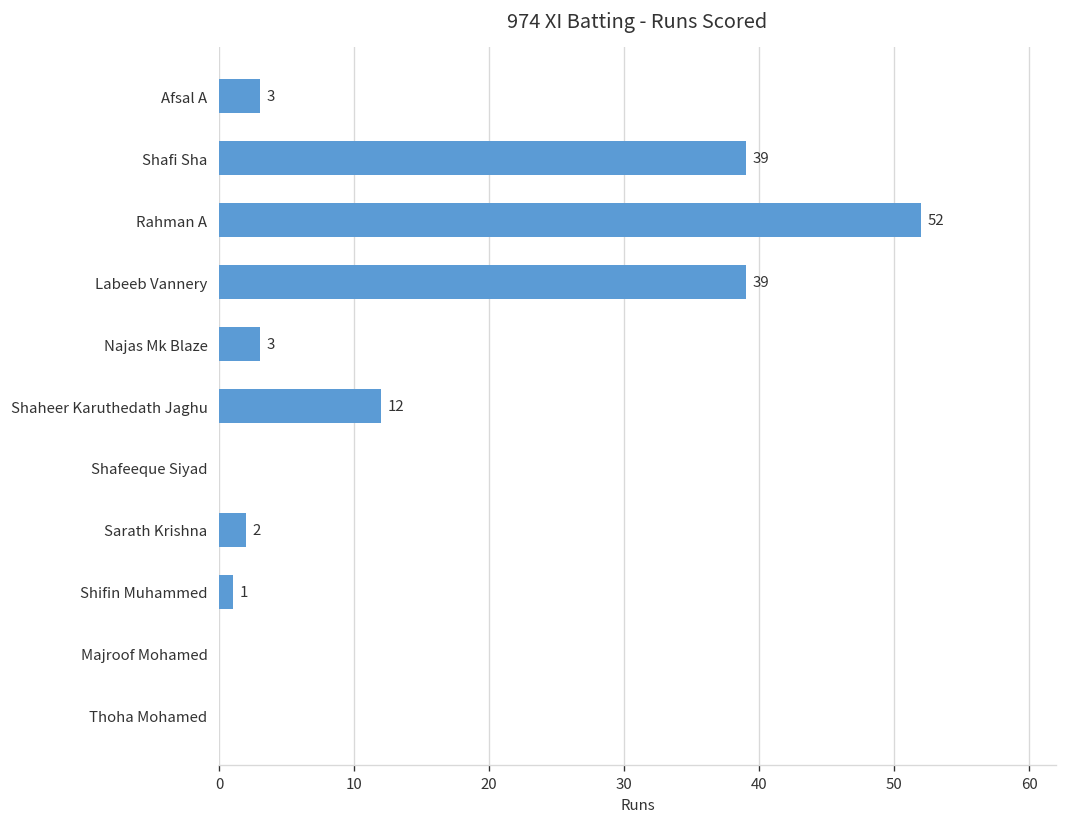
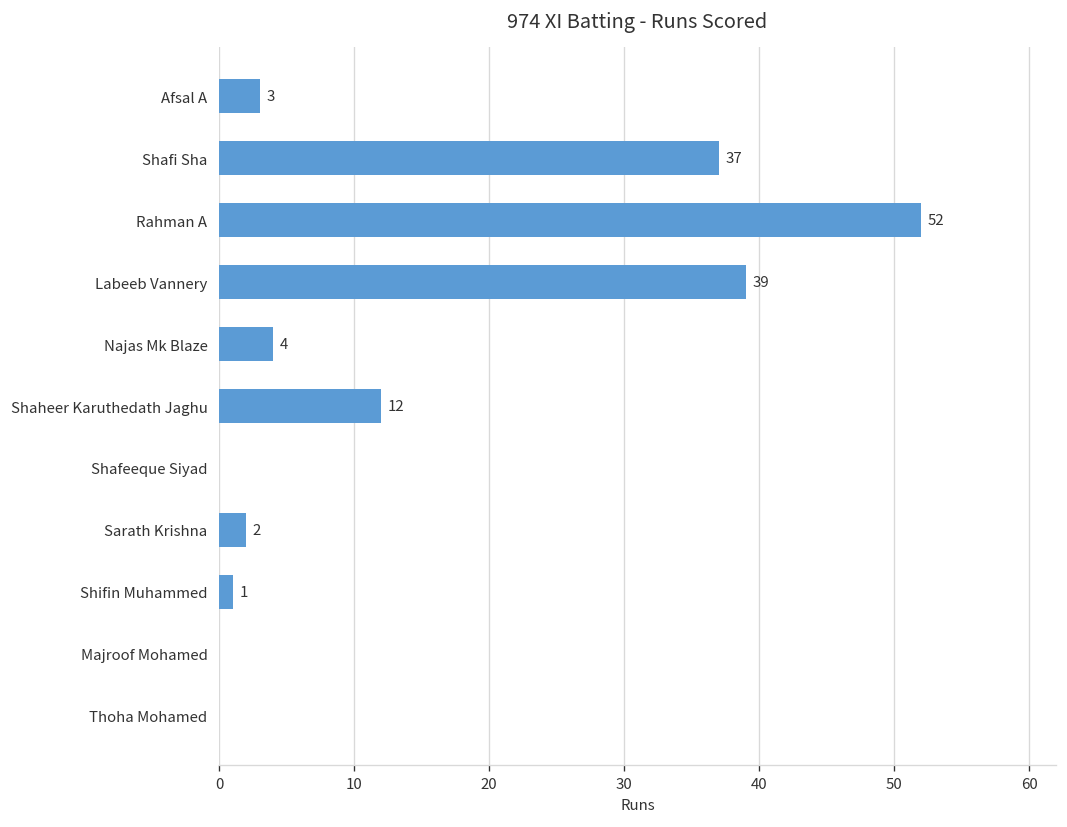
  {
    "Afsal A": 3,
-   "Shafi Sha": 39,
+   "Shafi Sha": 37,
    "Rahman A": 52,
    "Labeeb Vannery": 39,
-   "Najas Mk Blaze": 3,
+   "Najas Mk Blaze": 4,
    "Shaheer Karuthedath Jaghu": 12,
    "Sarath Krishna": 2,
    "Shifin Muhammed": 1
  }
